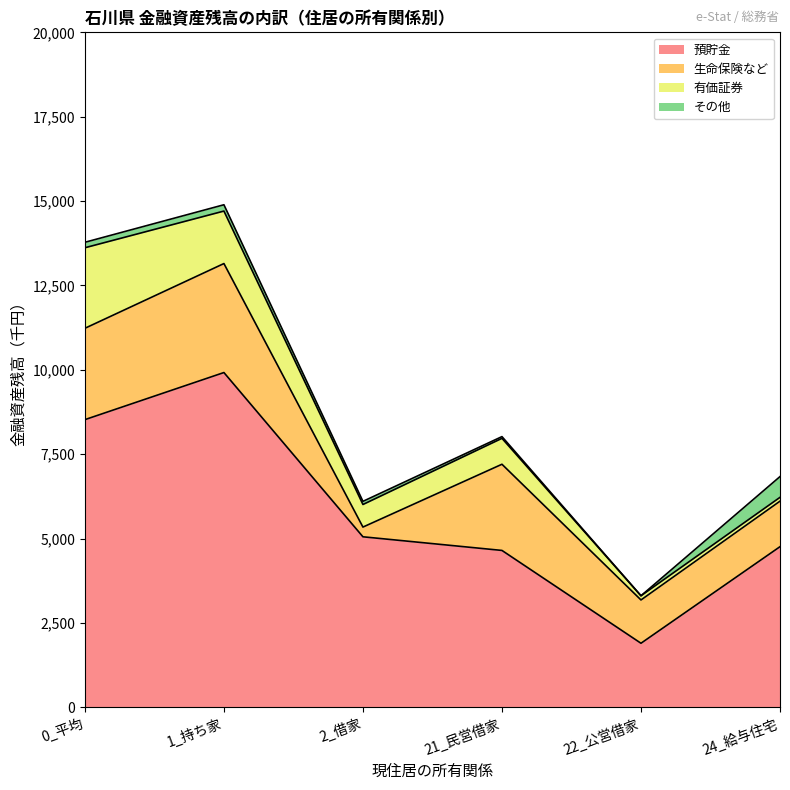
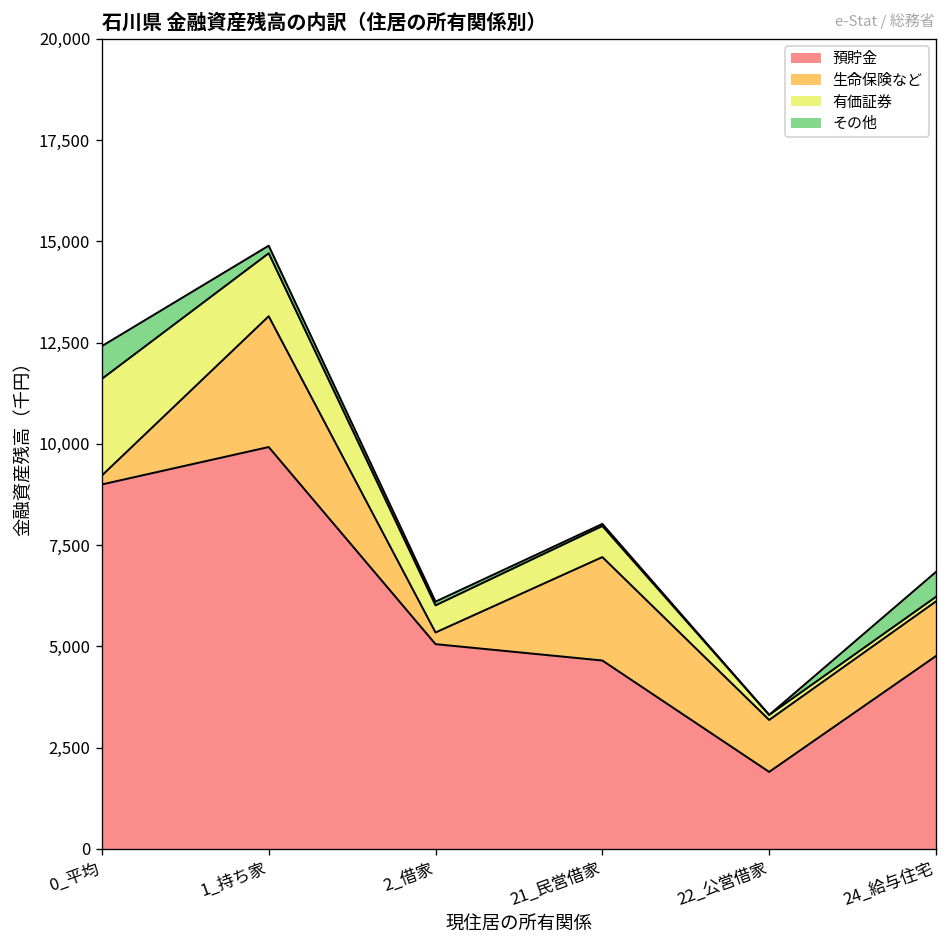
  {
    "預貯金": {
-     "0_平均": "8,500",
+     "0_平均": "9,000",
      "1_持ち家": "9,900",
      "2_借家": "5,100",
      "21_民営借家": "4,700",
      "22_公営借家": "1,900",
      "24_給与住宅": "4,800"
    },
    "生命保険など": {
-     "0_平均": "2,700",
+     "0_平均": "200",
      "1_持ち家": "3,200",
      "2_借家": "300",
      "21_民営借家": "2,600",
      "22_公営借家": "1,300",
      "24_給与住宅": "1,300"
    },
    "有価証券": {
      "0_平均": "2,400",
      "1_持ち家": "1,600",
      "2_借家": "700",
      "24_給与住宅": "100"
    },
    "その他": {
-     "0_平均": "200",
+     "0_平均": "800",
      "1_持ち家": "200",
      "2_借家": "100",
      "24_給与住宅": "600"
    }
  }
